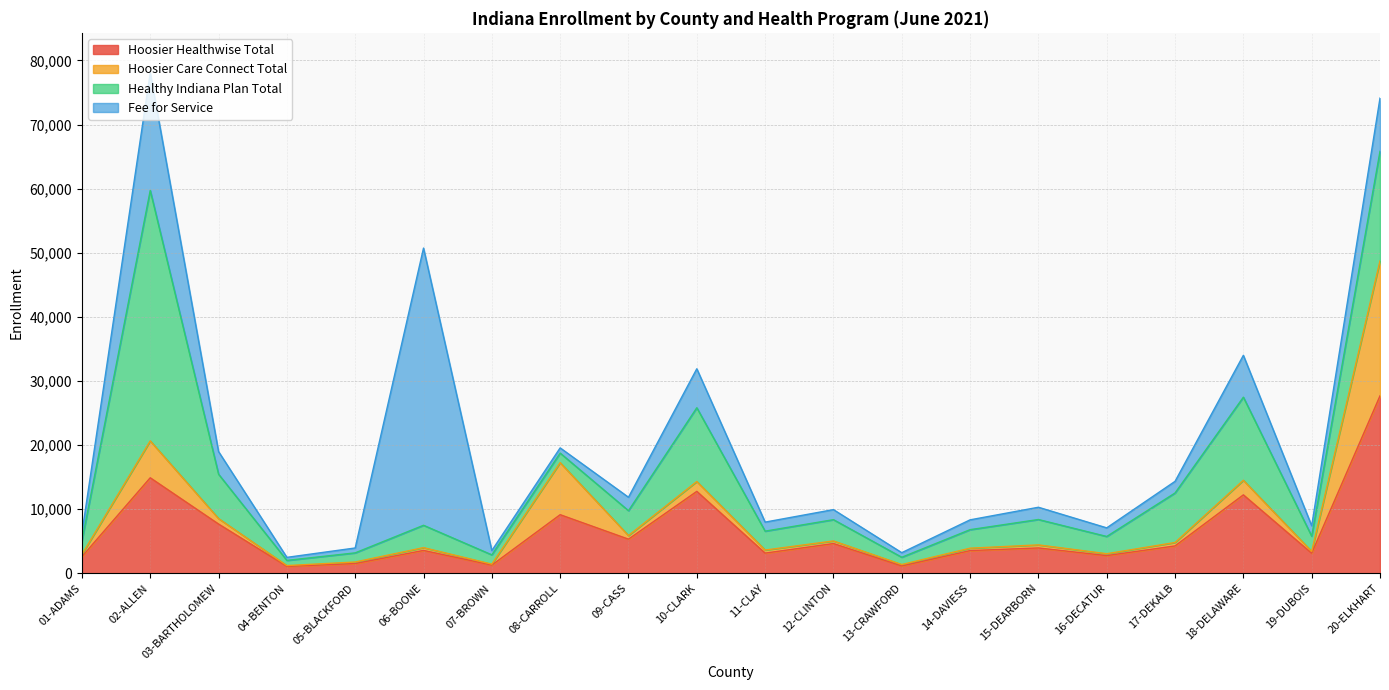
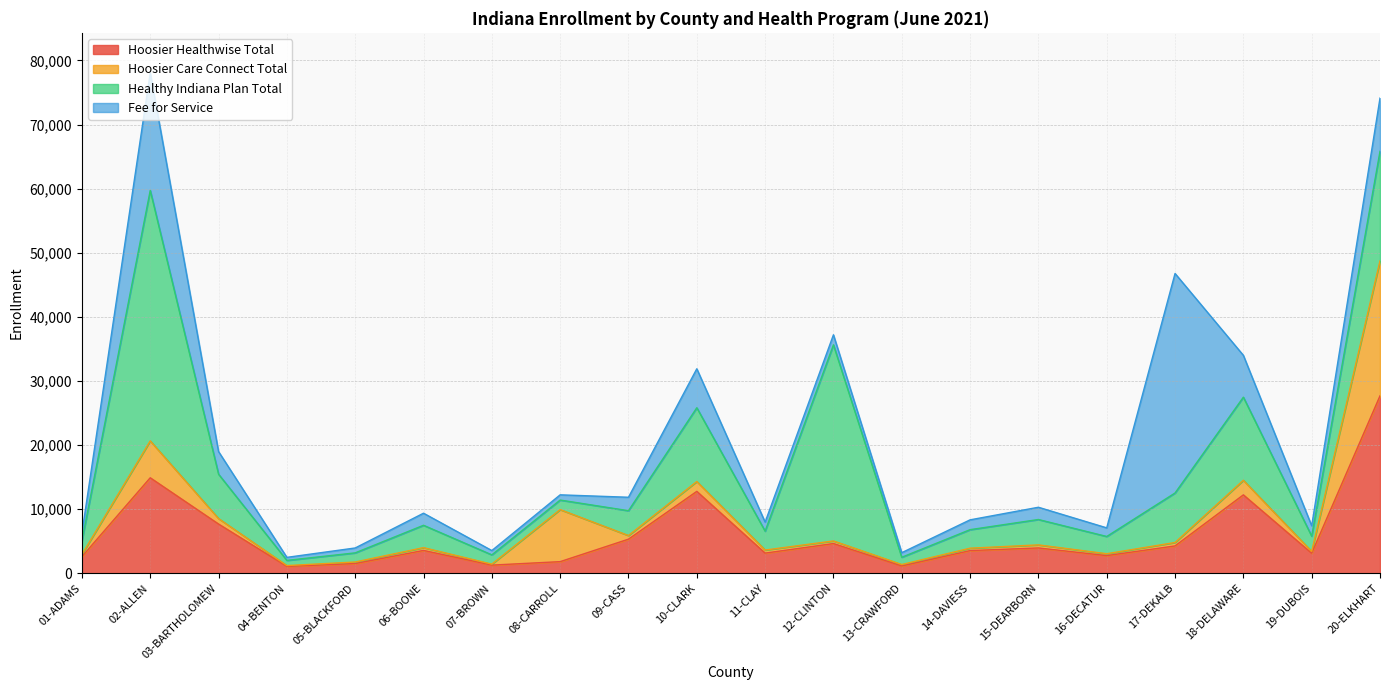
  {
    "Hoosier Healthwise Total": {
      "02-ALLEN": "15,000",
      "03-BARTHOLOMEW": "8,000",
      "06-BOONE": "4,000",
-     "08-CARROLL": "9,000",
+     "08-CARROLL": "2,000",
      "09-CASS": "5,000",
      "10-CLARK": "13,000",
      "11-CLAY": "3,000",
      "12-CLINTON": "5,000",
      "15-DEARBORN": "4,000",
      "17-DEKALB": "4,000",
      "18-DELAWARE": "12,000",
      "20-ELKHART": "28,000"
    },
    "Hoosier Care Connect Total": {
      "02-ALLEN": "6,000",
      "03-BARTHOLOMEW": "1,000",
      "06-BOONE": "0",
      "08-CARROLL": "8,000",
      "09-CASS": "1,000",
      "10-CLARK": "2,000",
      "11-CLAY": "0",
      "12-CLINTON": "0",
      "15-DEARBORN": "0",
      "17-DEKALB": "1,000",
      "18-DELAWARE": "2,000",
      "20-ELKHART": "21,000"
    },
    "Healthy Indiana Plan Total": {
      "01-ADAMS": "2,000",
      "02-ALLEN": "39,000",
      "03-BARTHOLOMEW": "7,000",
      "04-BENTON": "1,000",
      "05-BLACKFORD": "1,000",
      "06-BOONE": "3,000",
      "07-BROWN": "1,000",
      "08-CARROLL": "1,000",
      "09-CASS": "4,000",
      "10-CLARK": "12,000",
      "11-CLAY": "3,000",
-     "12-CLINTON": "3,000",
+     "12-CLINTON": "31,000",
      "13-CRAWFORD": "1,000",
      "14-DAVIESS": "3,000",
      "15-DEARBORN": "4,000",
      "16-DECATUR": "3,000",
      "17-DEKALB": "8,000",
      "18-DELAWARE": "13,000",
      "19-DUBOIS": "2,000",
      "20-ELKHART": "17,000"
    },
    "Fee for Service": {
      "01-ADAMS": "1,000",
      "03-BARTHOLOMEW": "4,000",
      "04-BENTON": "0",
      "05-BLACKFORD": "1,000",
-     "06-BOONE": "43,000",
+     "06-BOONE": "2,000",
      "07-BROWN": "1,000",
      "08-CARROLL": "1,000",
      "09-CASS": "2,000",
      "10-CLARK": "6,000",
      "11-CLAY": "1,000",
      "12-CLINTON": "2,000",
      "13-CRAWFORD": "1,000",
      "14-DAVIESS": "2,000",
      "15-DEARBORN": "2,000",
      "16-DECATUR": "1,000",
-     "17-DEKALB": "2,000",
+     "17-DEKALB": "34,000",
      "18-DELAWARE": "7,000",
      "19-DUBOIS": "2,000",
      "20-ELKHART": "8,000"
    }
  }
